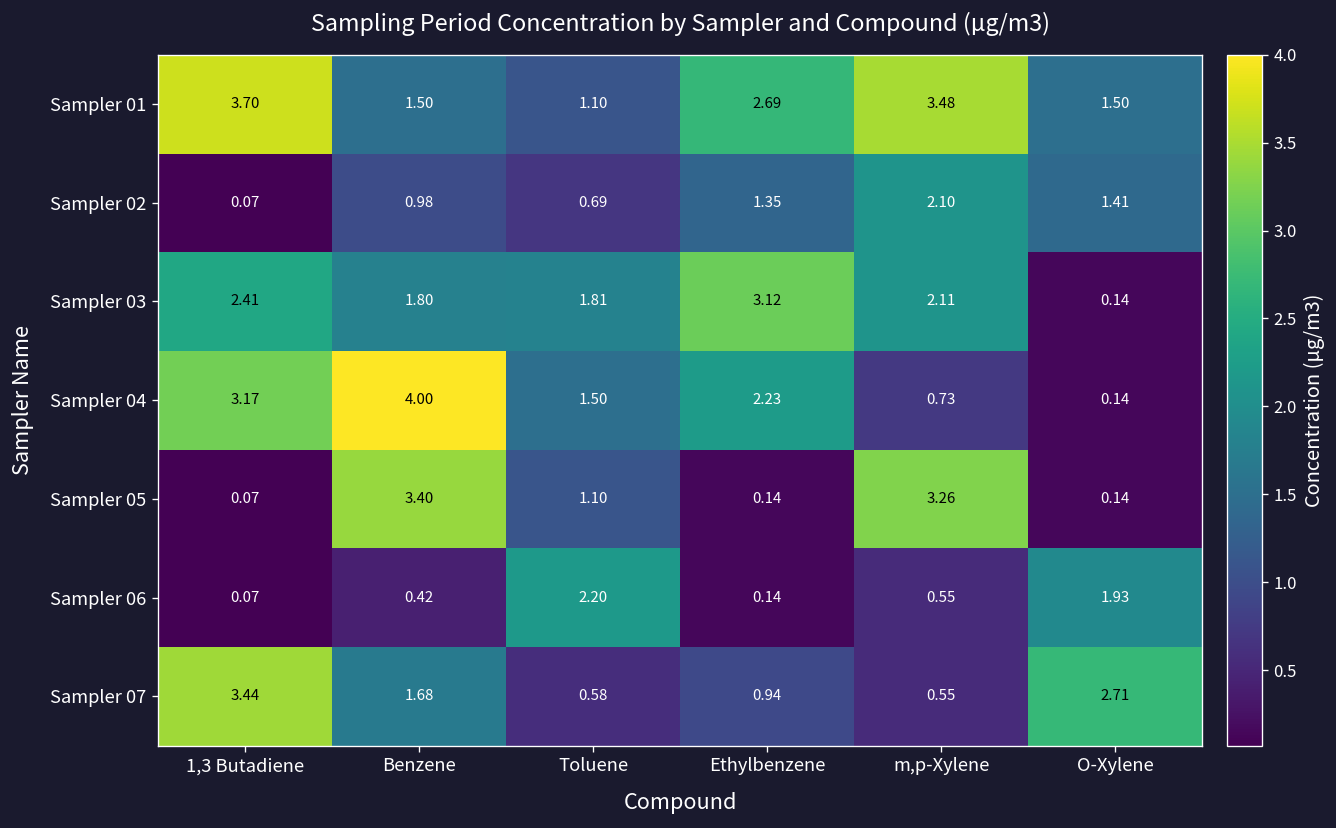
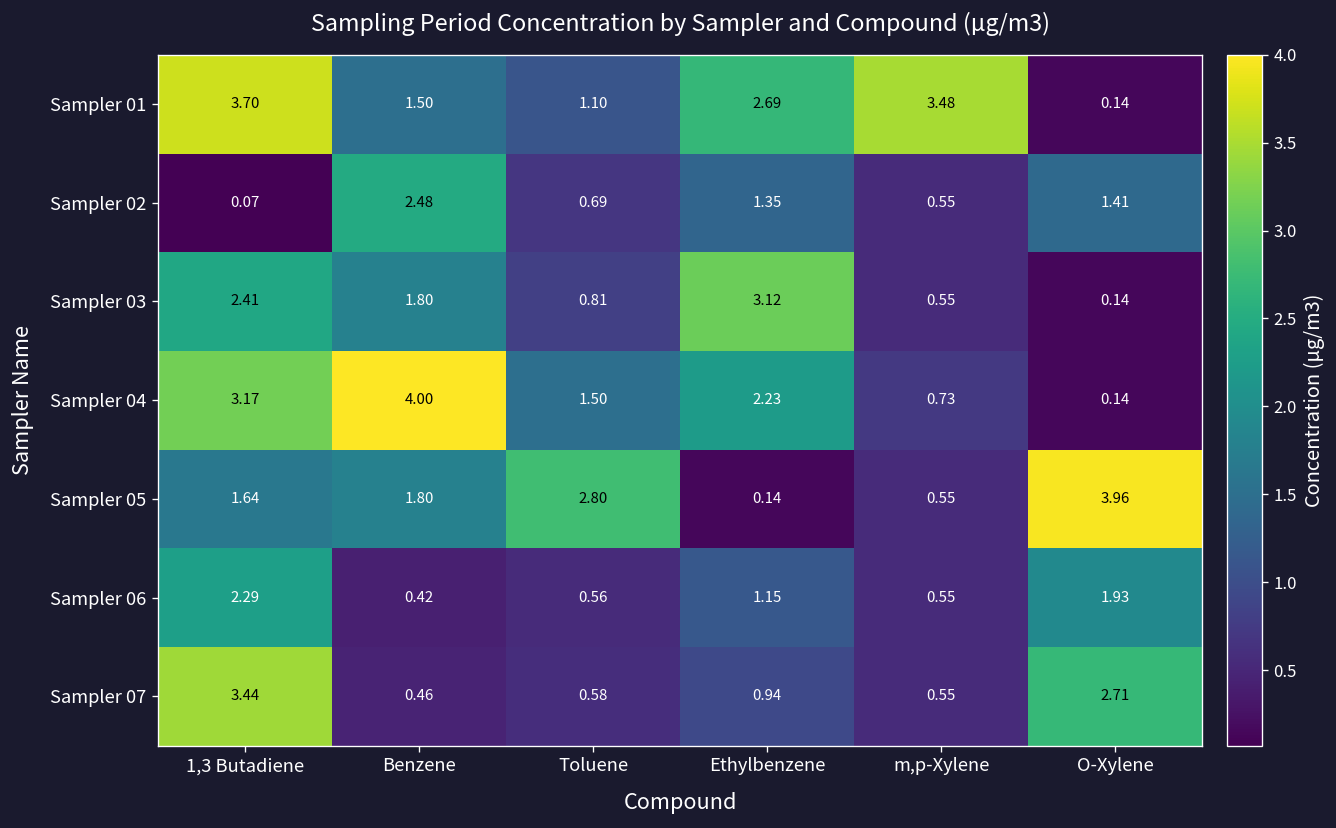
  {
    "Sampler 01": {
      "1,3 Butadiene": 3.70,
      "Benzene": 1.50,
      "Toluene": 1.10,
      "Ethylbenzene": 2.69,
      "m,p-Xylene": 3.48,
-     "O-Xylene": 1.50
+     "O-Xylene": 0.14
    },
    "Sampler 02": {
      "1,3 Butadiene": 0.07,
-     "Benzene": 0.98,
+     "Benzene": 2.48,
      "Toluene": 0.69,
      "Ethylbenzene": 1.35,
-     "m,p-Xylene": 2.10,
+     "m,p-Xylene": 0.55,
      "O-Xylene": 1.41
    },
    "Sampler 03": {
      "1,3 Butadiene": 2.41,
      "Benzene": 1.80,
-     "Toluene": 1.81,
+     "Toluene": 0.81,
      "Ethylbenzene": 3.12,
-     "m,p-Xylene": 2.11,
+     "m,p-Xylene": 0.55,
      "O-Xylene": 0.14
    },
    "Sampler 04": {
      "1,3 Butadiene": 3.17,
      "Benzene": 4.00,
      "Toluene": 1.50,
      "Ethylbenzene": 2.23,
      "m,p-Xylene": 0.73,
      "O-Xylene": 0.14
    },
    "Sampler 05": {
-     "1,3 Butadiene": 0.07,
-     "Benzene": 3.40,
-     "Toluene": 1.10,
+     "1,3 Butadiene": 1.64,
+     "Benzene": 1.80,
+     "Toluene": 2.80,
      "Ethylbenzene": 0.14,
-     "m,p-Xylene": 3.26,
-     "O-Xylene": 0.14
+     "m,p-Xylene": 0.55,
+     "O-Xylene": 3.96
    },
    "Sampler 06": {
-     "1,3 Butadiene": 0.07,
+     "1,3 Butadiene": 2.29,
      "Benzene": 0.42,
-     "Toluene": 2.20,
-     "Ethylbenzene": 0.14,
+     "Toluene": 0.56,
+     "Ethylbenzene": 1.15,
      "m,p-Xylene": 0.55,
      "O-Xylene": 1.93
    },
    "Sampler 07": {
      "1,3 Butadiene": 3.44,
-     "Benzene": 1.68,
+     "Benzene": 0.46,
      "Toluene": 0.58,
      "Ethylbenzene": 0.94,
      "m,p-Xylene": 0.55,
      "O-Xylene": 2.71
    }
  }
